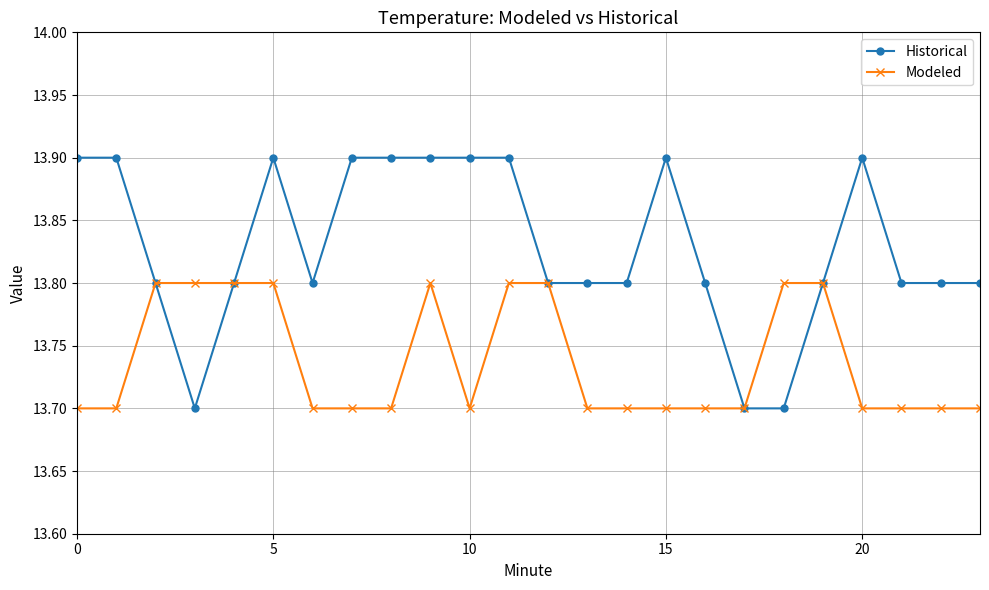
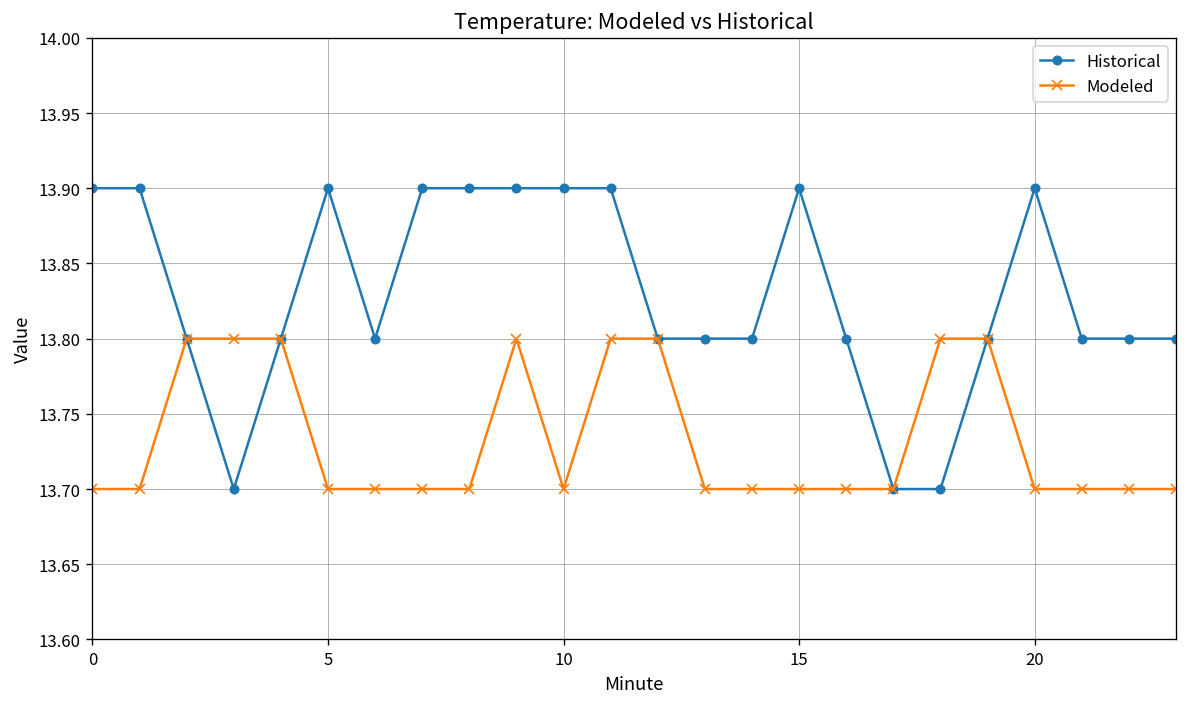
  {
    "Historical": {
      "0": 13.9,
      "5": 13.9,
      "10": 13.9,
      "15": 13.9,
      "20": 13.9
    },
    "Modeled": {
      "0": 13.7,
-     "5": 13.8,
+     "5": 13.7,
      "10": 13.7,
      "15": 13.7,
      "20": 13.7
    }
  }
